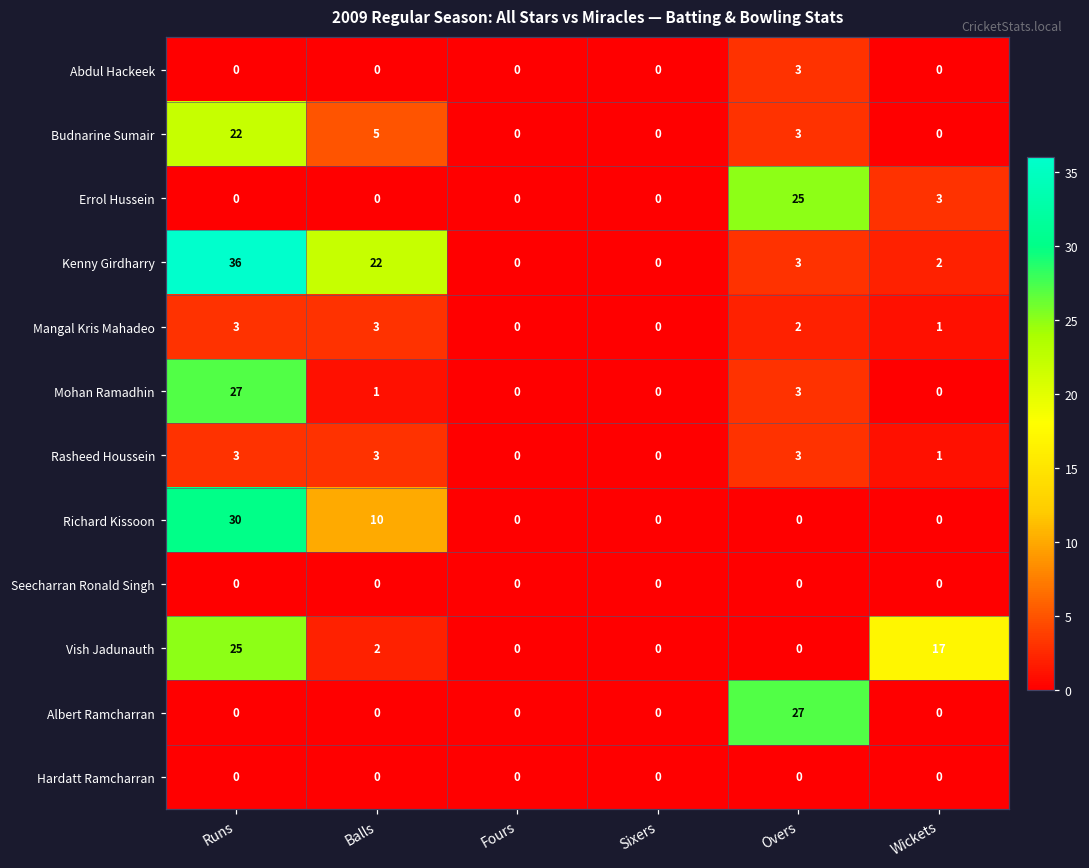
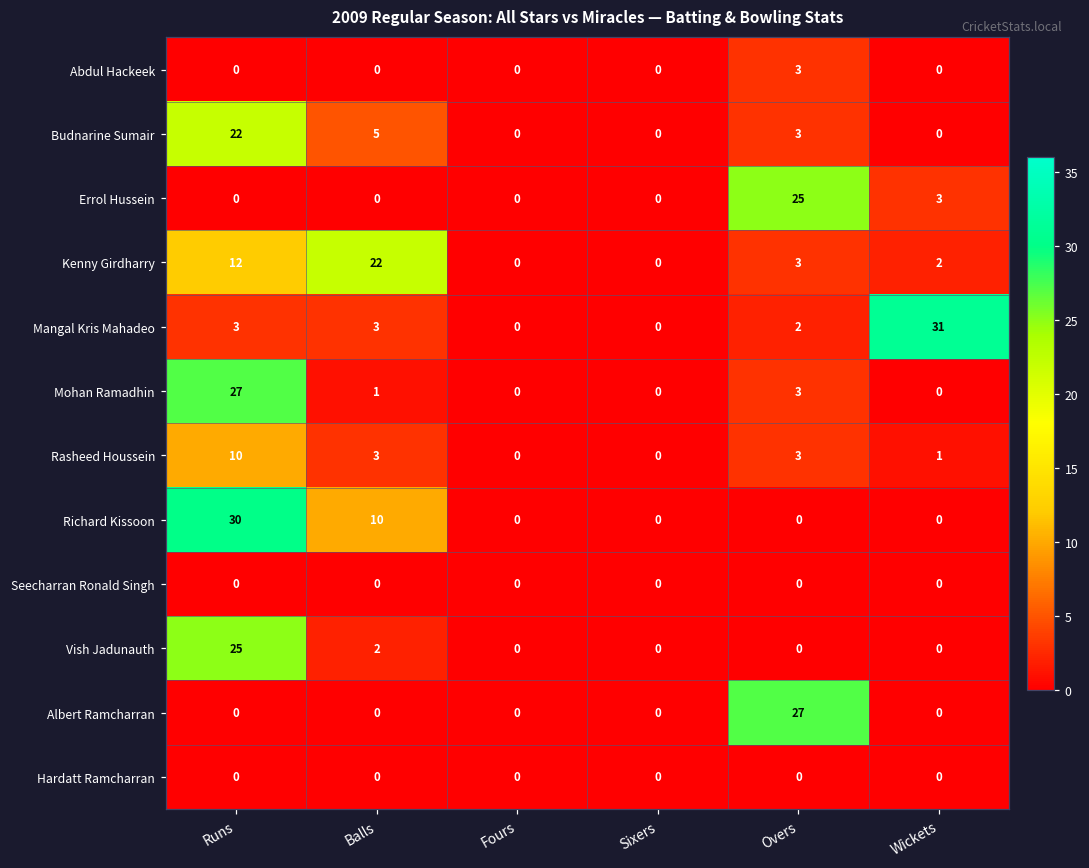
  {
    "Abdul Hackeek": {
      "Runs": 0,
      "Balls": 0,
      "Fours": 0,
      "Sixers": 0,
      "Overs": 3,
      "Wickets": 0
    },
    "Budnarine Sumair": {
      "Runs": 22,
      "Balls": 5,
      "Fours": 0,
      "Sixers": 0,
      "Overs": 3,
      "Wickets": 0
    },
    "Errol Hussein": {
      "Runs": 0,
      "Balls": 0,
      "Fours": 0,
      "Sixers": 0,
      "Overs": 25,
      "Wickets": 3
    },
    "Kenny Girdharry": {
-     "Runs": 36,
+     "Runs": 12,
      "Balls": 22,
      "Fours": 0,
      "Sixers": 0,
      "Overs": 3,
      "Wickets": 2
    },
    "Mangal Kris Mahadeo": {
      "Runs": 3,
      "Balls": 3,
      "Fours": 0,
      "Sixers": 0,
      "Overs": 2,
-     "Wickets": 1
+     "Wickets": 31
    },
    "Mohan Ramadhin": {
      "Runs": 27,
      "Balls": 1,
      "Fours": 0,
      "Sixers": 0,
      "Overs": 3,
      "Wickets": 0
    },
    "Rasheed Houssein": {
-     "Runs": 3,
+     "Runs": 10,
      "Balls": 3,
      "Fours": 0,
      "Sixers": 0,
      "Overs": 3,
      "Wickets": 1
    },
    "Richard Kissoon": {
      "Runs": 30,
      "Balls": 10,
      "Fours": 0,
      "Sixers": 0,
      "Overs": 0,
      "Wickets": 0
    },
    "Seecharran Ronald Singh": {
      "Runs": 0,
      "Balls": 0,
      "Fours": 0,
      "Sixers": 0,
      "Overs": 0,
      "Wickets": 0
    },
    "Vish Jadunauth": {
      "Runs": 25,
      "Balls": 2,
      "Fours": 0,
      "Sixers": 0,
      "Overs": 0,
-     "Wickets": 17
+     "Wickets": 0
    },
    "Albert Ramcharran": {
      "Runs": 0,
      "Balls": 0,
      "Fours": 0,
      "Sixers": 0,
      "Overs": 27,
      "Wickets": 0
    },
    "Hardatt Ramcharran": {
      "Runs": 0,
      "Balls": 0,
      "Fours": 0,
      "Sixers": 0,
      "Overs": 0,
      "Wickets": 0
    }
  }
